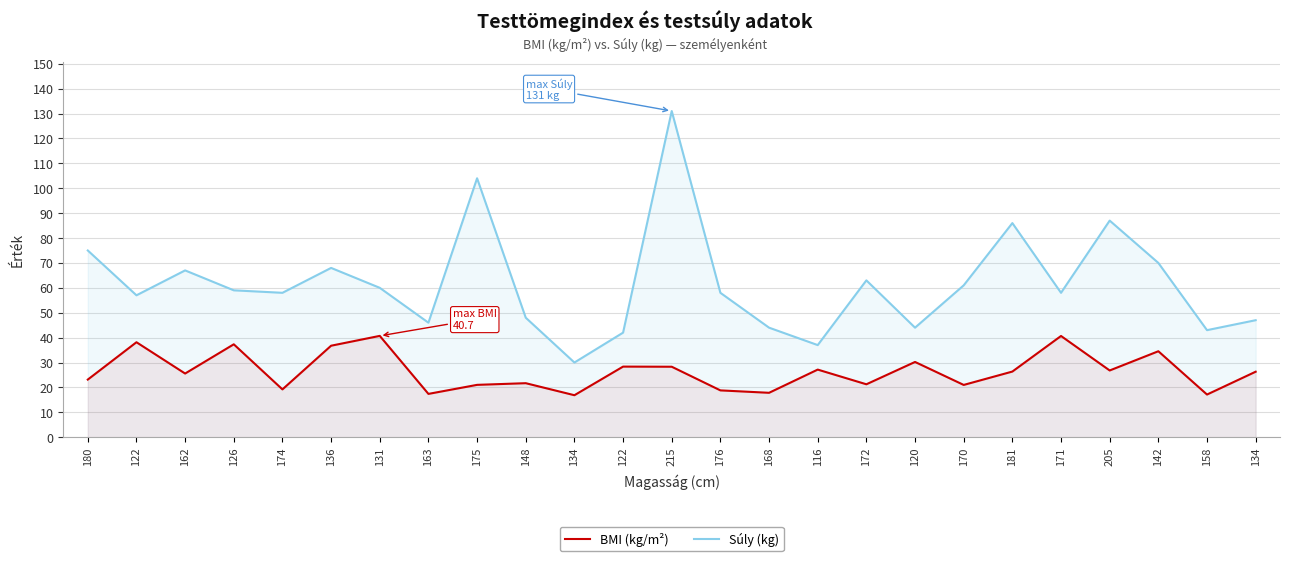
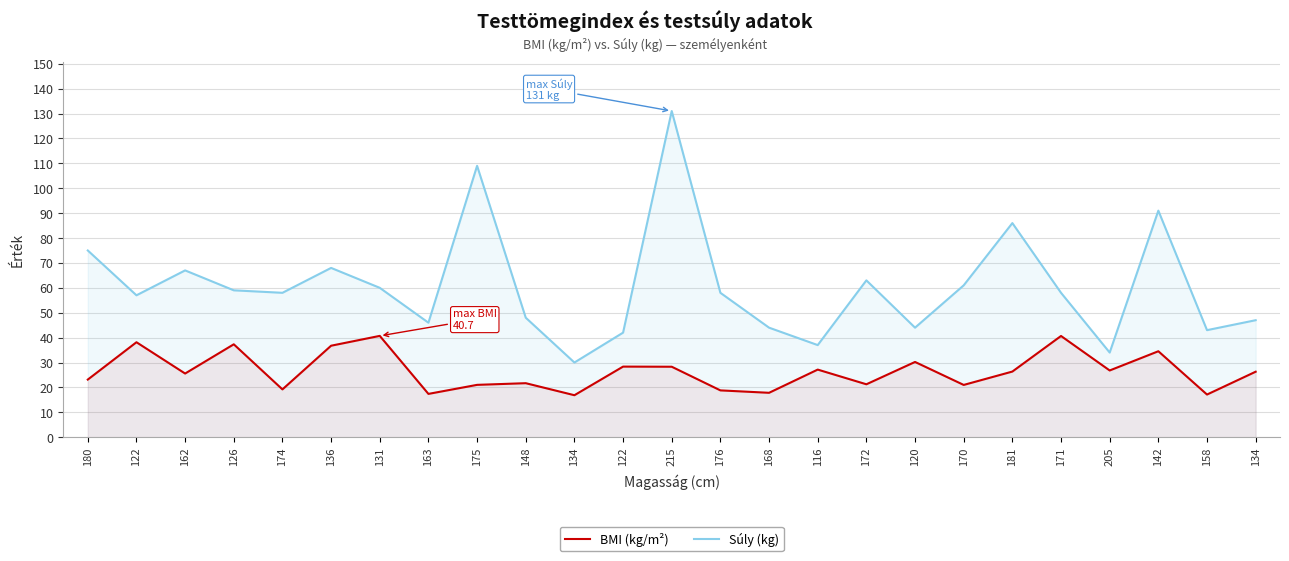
  {
    "BMI (kg/m²)": {
      "180": 23,
      "162": 26,
      "126": 37,
      "174": 19,
      "136": 37,
      "131": 41,
      "163": 17,
      "175": 21,
      "148": 22,
      "215": 28,
      "176": 19,
      "168": 18,
      "116": 27,
      "172": 21,
      "120": 30,
      "170": 21,
      "181": 26,
      "171": 41,
      "205": 27,
      "142": 35,
      "158": 17
    },
    "Súly (kg)": {
      "180": 75,
      "162": 67,
      "126": 59,
      "174": 58,
      "136": 68,
      "131": 60,
-     "175": 104,
+     "175": 109,
      "148": 48,
      "176": 58,
      "168": 44,
      "116": 37,
      "172": 63,
      "120": 44,
      "170": 61,
      "181": 86,
      "171": 58,
-     "205": 87,
-     "142": 70,
+     "205": 34,
+     "142": 91,
      "158": 43
    }
  }
